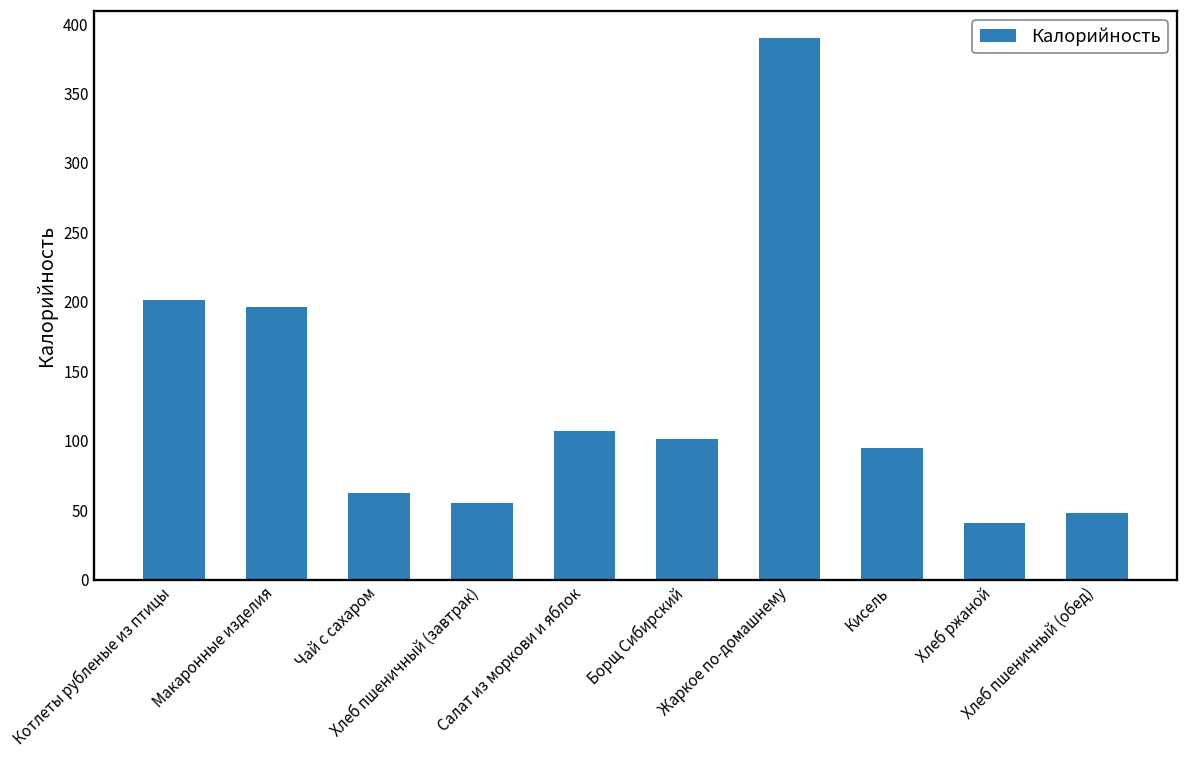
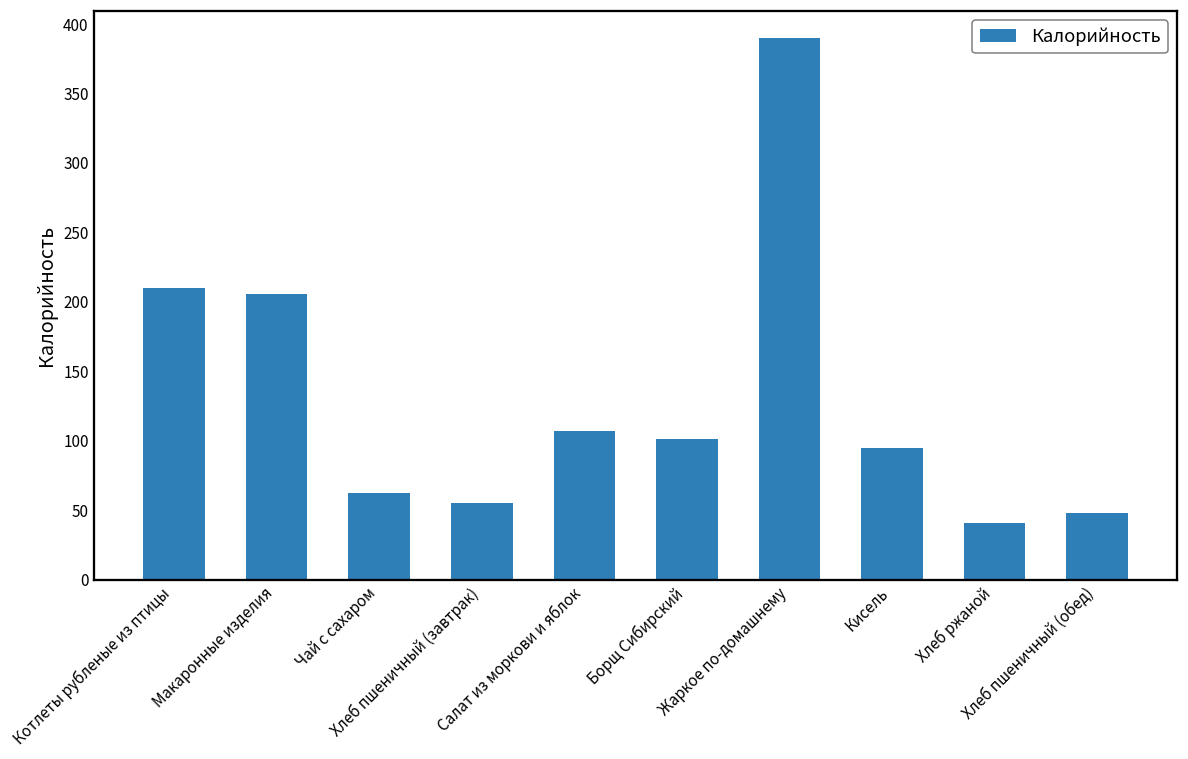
  {
-   "Котлеты рубленые из птицы": 201,
-   "Макаронные изделия": 196,
+   "Котлеты рубленые из птицы": 210,
+   "Макаронные изделия": 206,
    "Чай с сахаром": 62,
    "Хлеб пшеничный (завтрак)": 55,
    "Салат из моркови и яблок": 107,
    "Борщ Сибирский": 102,
    "Жаркое по-домашнему": 390,
    "Кисель": 95,
    "Хлеб ржаной": 41,
    "Хлеб пшеничный (обед)": 48
  }
